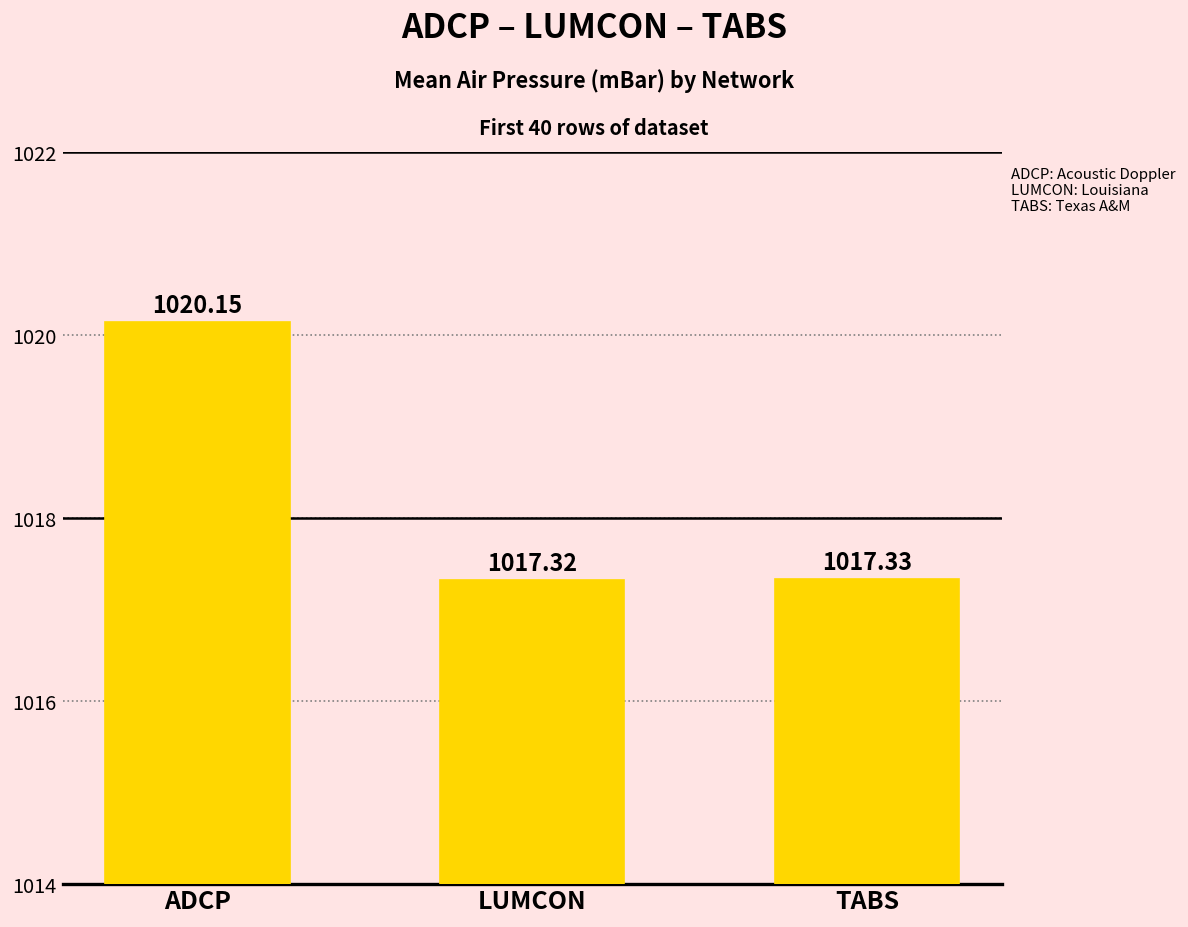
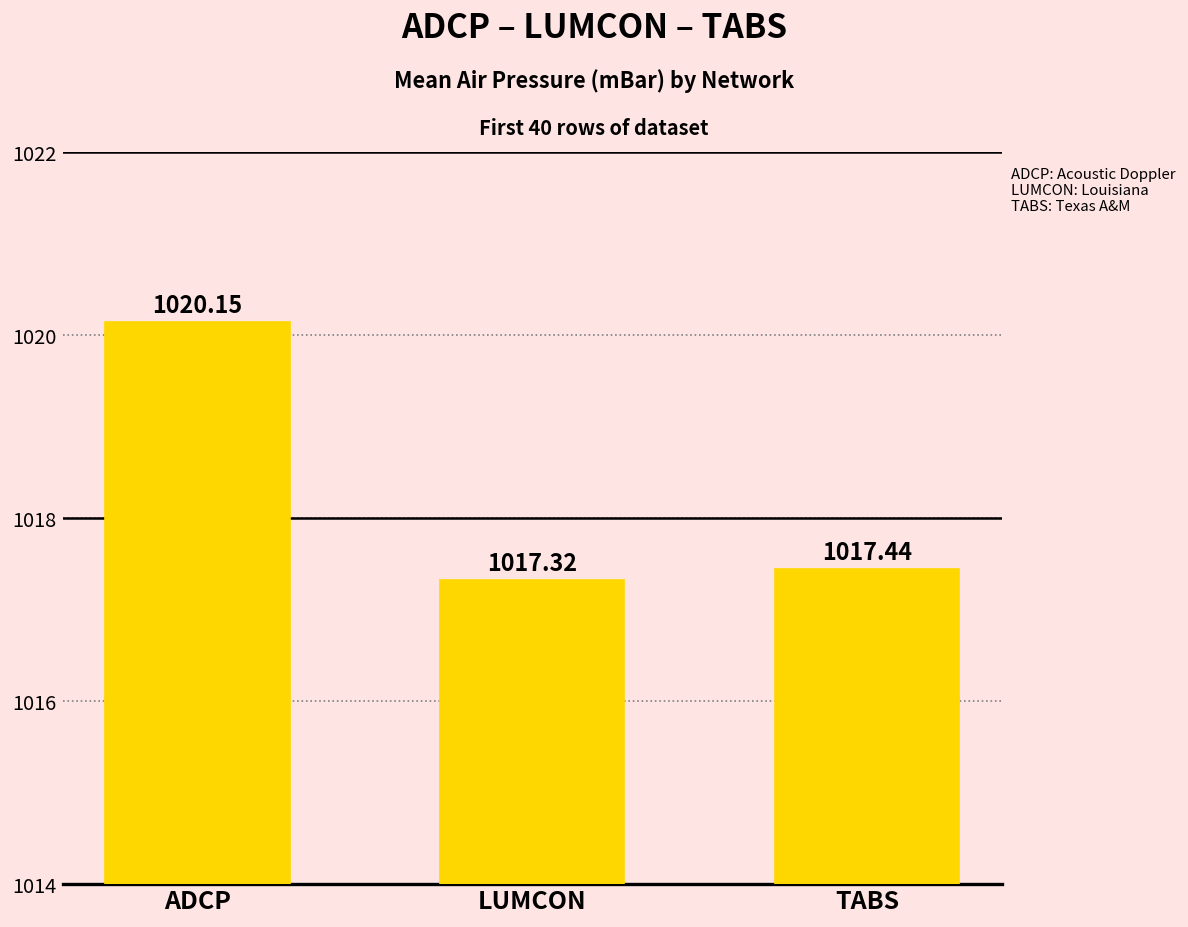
  {
    "ADCP": 1020.15,
    "LUMCON": 1017.32,
-   "TABS": 1017.33
+   "TABS": 1017.44
  }
